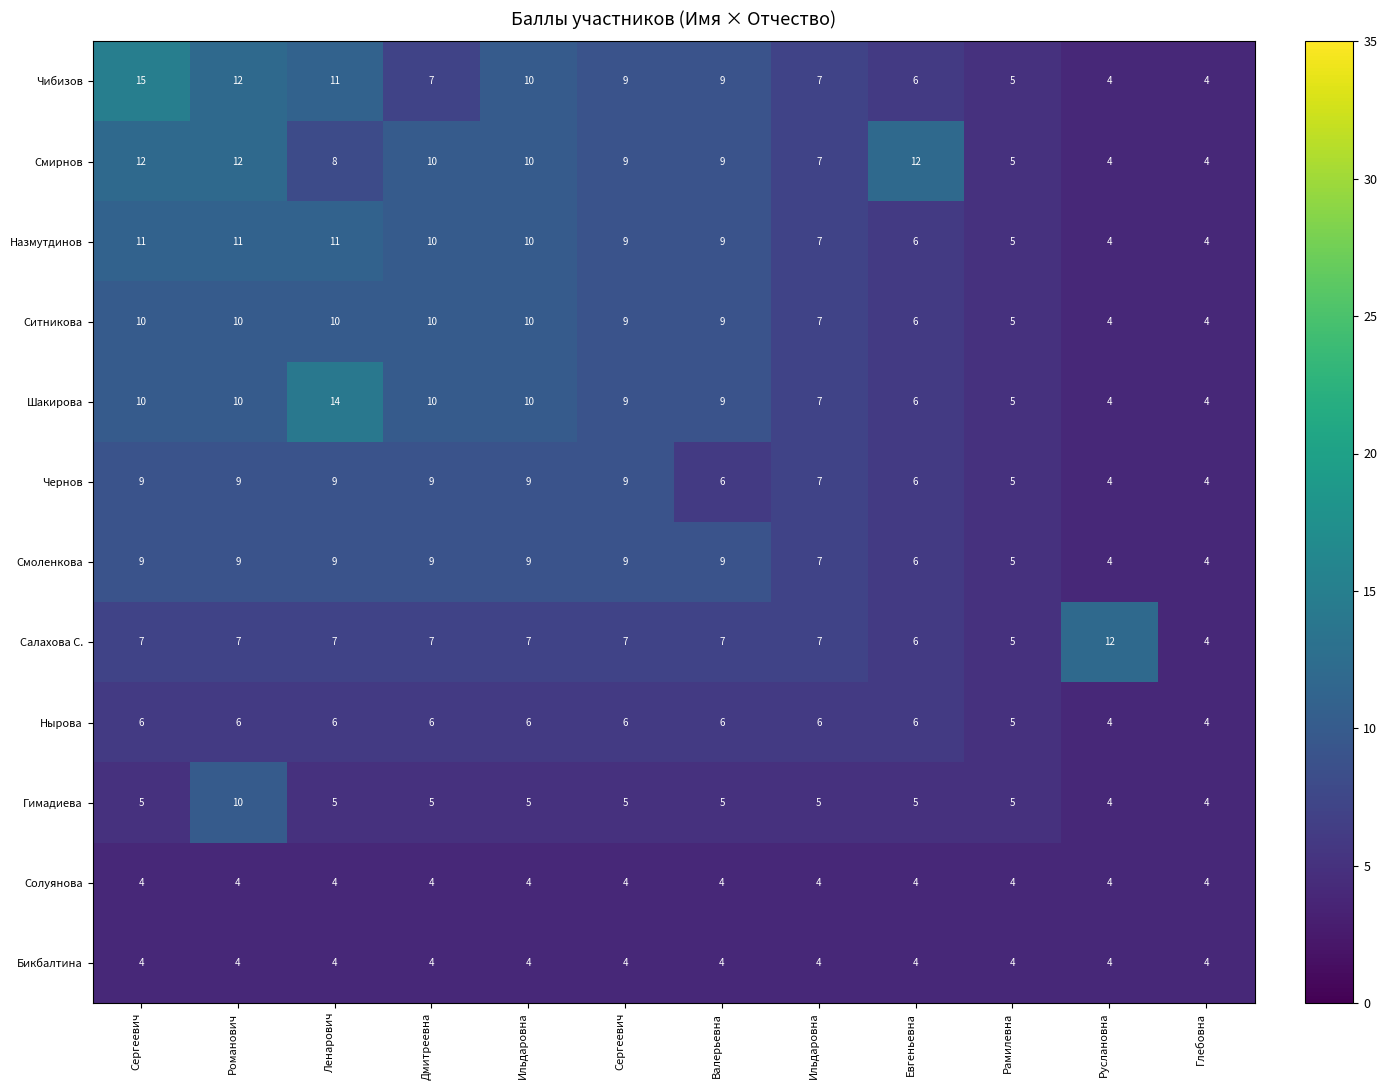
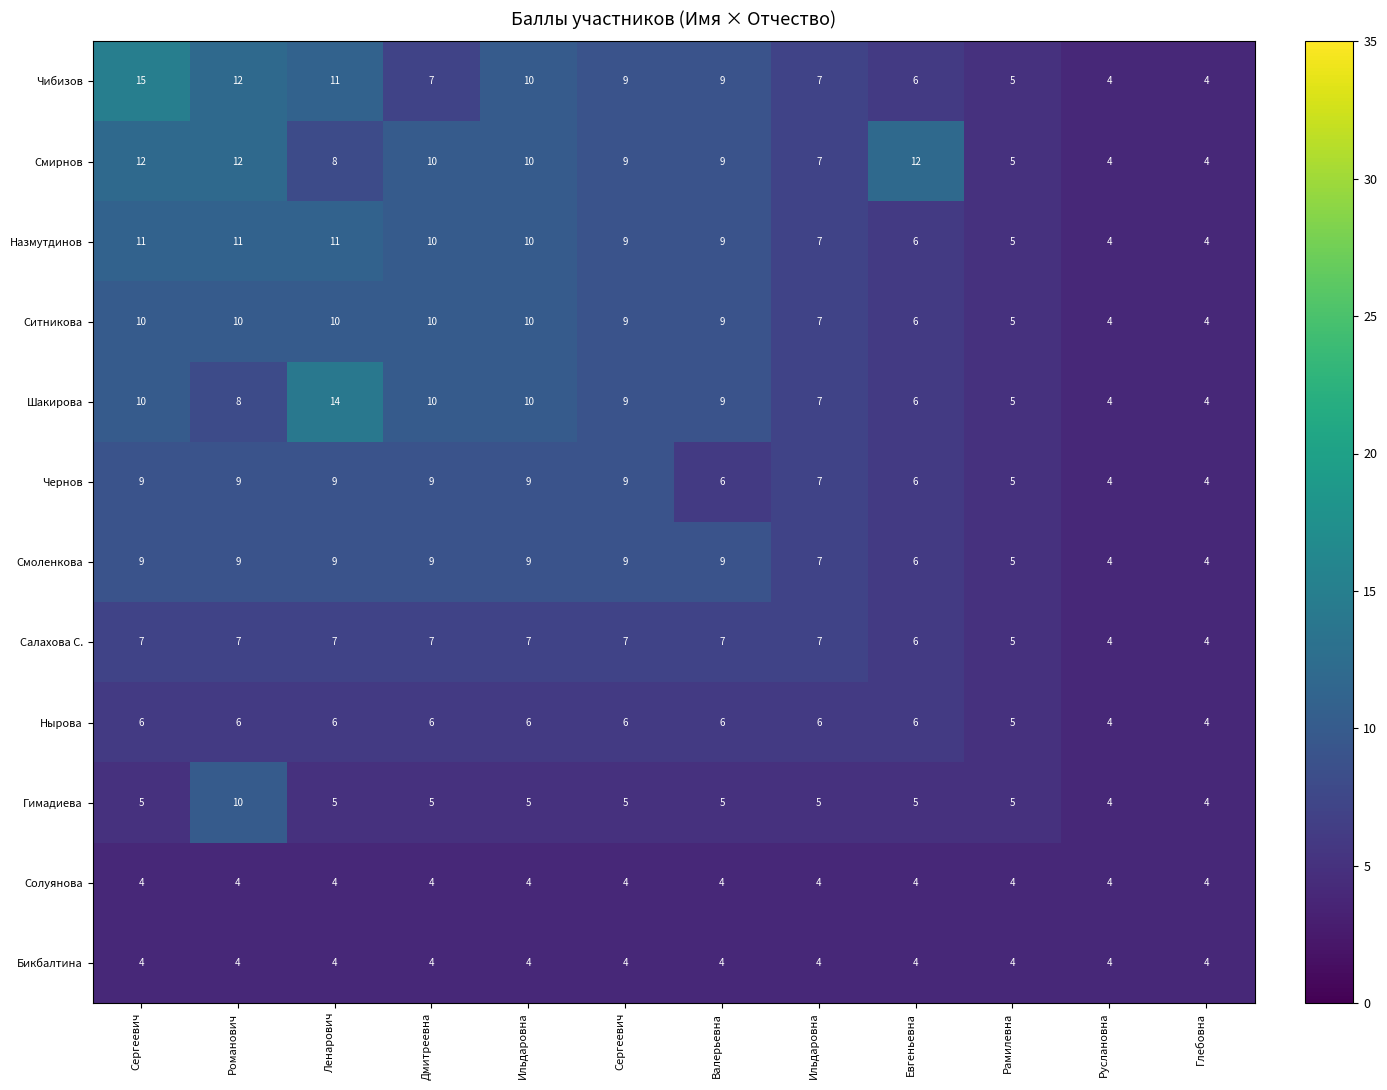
  {
    "Чибизов": {
      "Романович": 12,
      "Ленарович": 11,
      "Дмитреевна": 7,
      "Валерьевна": 9,
      "Евгеньевна": 6,
      "Рамилевна": 5,
      "Руслановна": 4,
      "Глебовна": 4
    },
    "Смирнов": {
      "Романович": 12,
      "Ленарович": 8,
      "Дмитреевна": 10,
      "Валерьевна": 9,
      "Евгеньевна": 12,
      "Рамилевна": 5,
      "Руслановна": 4,
      "Глебовна": 4
    },
    "Назмутдинов": {
      "Романович": 11,
      "Ленарович": 11,
      "Дмитреевна": 10,
      "Валерьевна": 9,
      "Евгеньевна": 6,
      "Рамилевна": 5,
      "Руслановна": 4,
      "Глебовна": 4
    },
    "Ситникова": {
      "Романович": 10,
      "Ленарович": 10,
      "Дмитреевна": 10,
      "Валерьевна": 9,
      "Евгеньевна": 6,
      "Рамилевна": 5,
      "Руслановна": 4,
      "Глебовна": 4
    },
    "Шакирова": {
-     "Романович": 10,
+     "Романович": 8,
      "Ленарович": 14,
      "Дмитреевна": 10,
      "Валерьевна": 9,
      "Евгеньевна": 6,
      "Рамилевна": 5,
      "Руслановна": 4,
      "Глебовна": 4
    },
    "Чернов": {
      "Романович": 9,
      "Ленарович": 9,
      "Дмитреевна": 9,
      "Валерьевна": 6,
      "Евгеньевна": 6,
      "Рамилевна": 5,
      "Руслановна": 4,
      "Глебовна": 4
    },
    "Смоленкова": {
      "Романович": 9,
      "Ленарович": 9,
      "Дмитреевна": 9,
      "Валерьевна": 9,
      "Евгеньевна": 6,
      "Рамилевна": 5,
      "Руслановна": 4,
      "Глебовна": 4
    },
    "Салахова С.": {
      "Романович": 7,
      "Ленарович": 7,
      "Дмитреевна": 7,
      "Валерьевна": 7,
      "Евгеньевна": 6,
      "Рамилевна": 5,
-     "Руслановна": 12,
+     "Руслановна": 4,
      "Глебовна": 4
    },
    "Нырова": {
      "Романович": 6,
      "Ленарович": 6,
      "Дмитреевна": 6,
      "Валерьевна": 6,
      "Евгеньевна": 6,
      "Рамилевна": 5,
      "Руслановна": 4,
      "Глебовна": 4
    },
    "Гимадиева": {
      "Романович": 10,
      "Ленарович": 5,
      "Дмитреевна": 5,
      "Валерьевна": 5,
      "Евгеньевна": 5,
      "Рамилевна": 5,
      "Руслановна": 4,
      "Глебовна": 4
    },
    "Солуянова": {
      "Романович": 4,
      "Ленарович": 4,
      "Дмитреевна": 4,
      "Валерьевна": 4,
      "Евгеньевна": 4,
      "Рамилевна": 4,
      "Руслановна": 4,
      "Глебовна": 4
    },
    "Бикбалтина": {
      "Романович": 4,
      "Ленарович": 4,
      "Дмитреевна": 4,
      "Валерьевна": 4,
      "Евгеньевна": 4,
      "Рамилевна": 4,
      "Руслановна": 4,
      "Глебовна": 4
    }
  }
